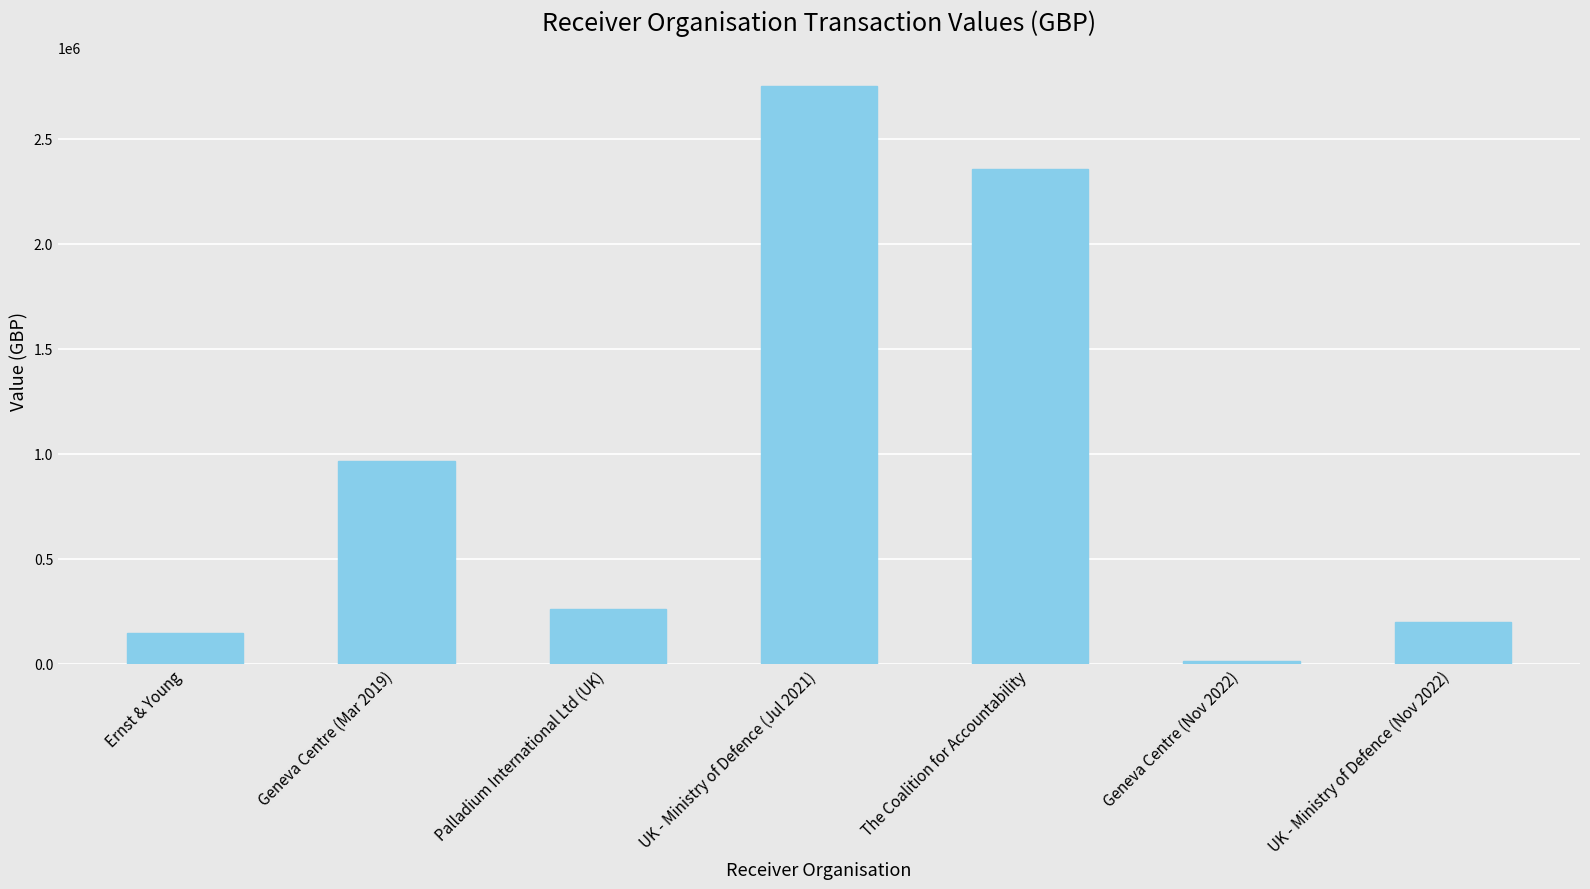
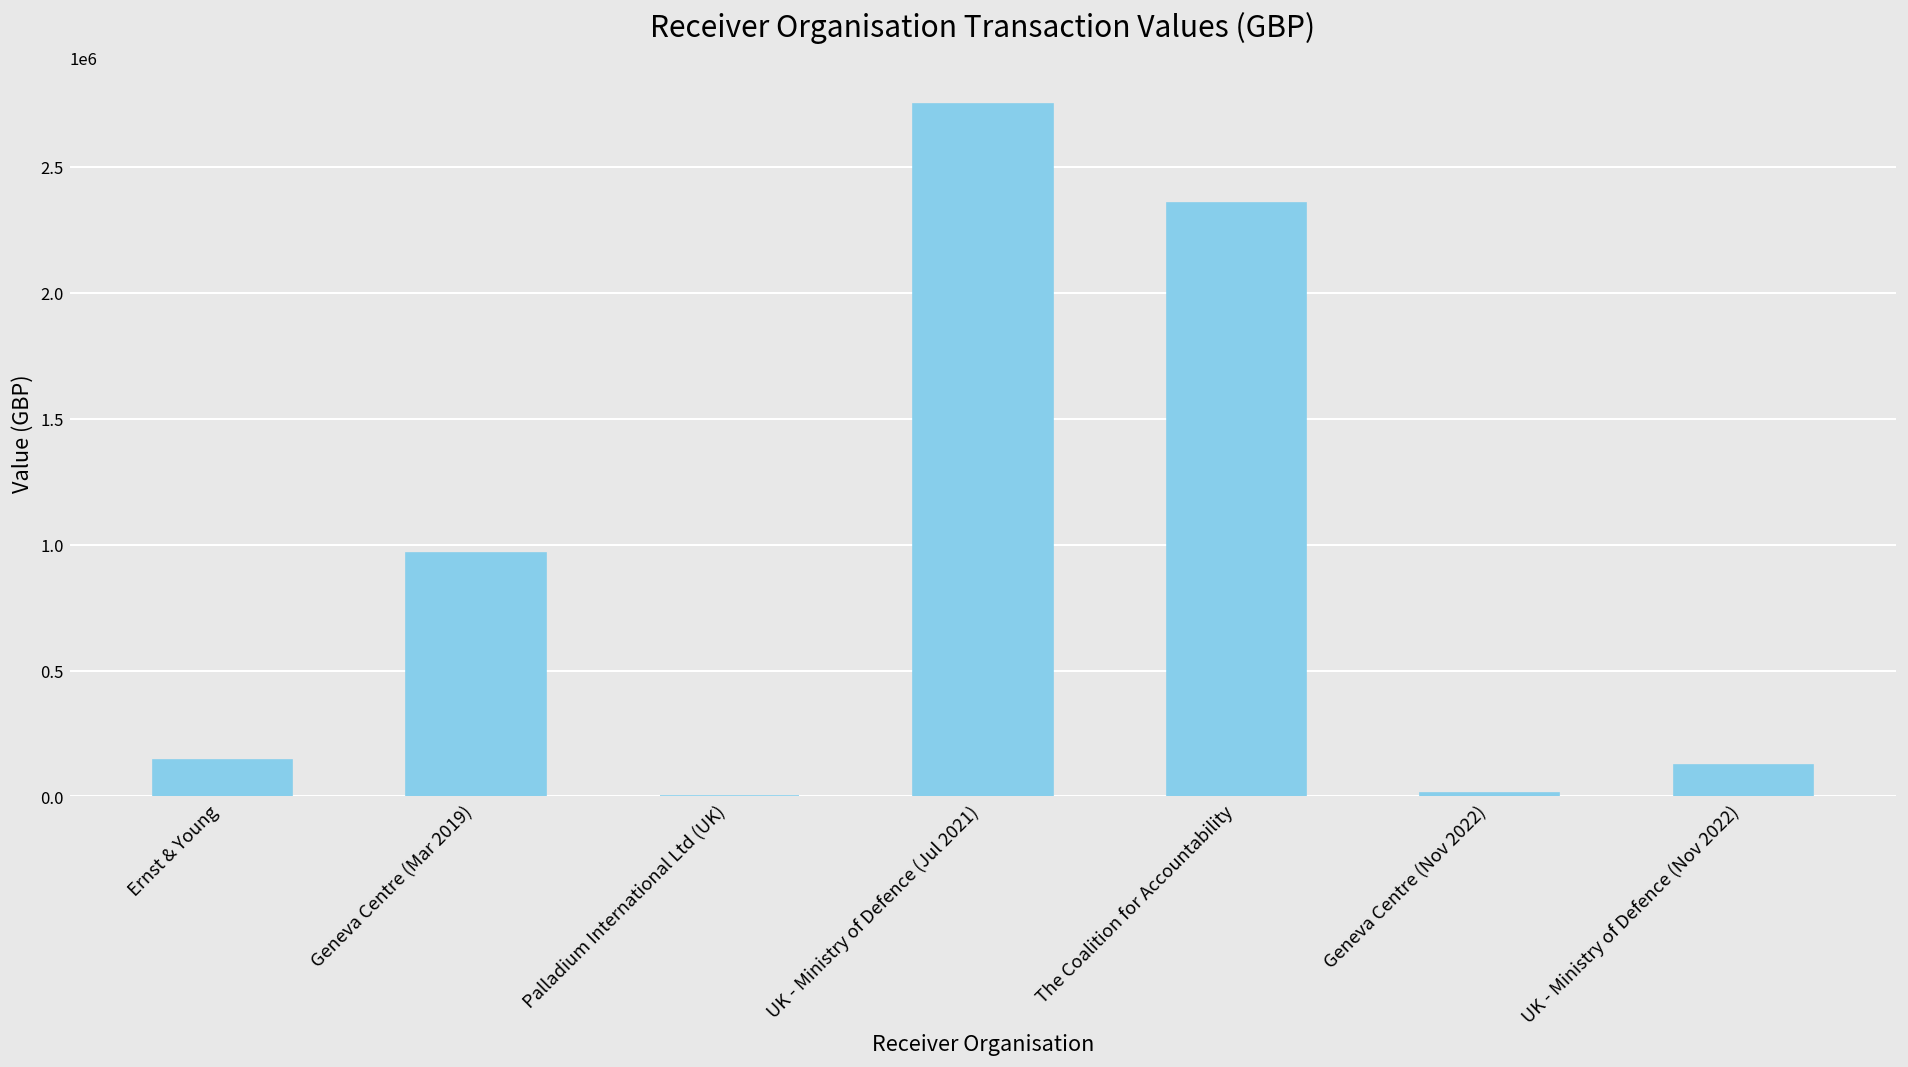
  {
    "Ernst & Young": 150000,
    "Geneva Centre (Mar 2019)": 970000,
-   "Palladium International Ltd (UK)": 260000,
+   "Palladium International Ltd (UK)": 0,
    "UK - Ministry of Defence (Jul 2021)": 2750000,
    "The Coalition for Accountability": 2350000,
    "Geneva Centre (Nov 2022)": 10000,
-   "UK - Ministry of Defence (Nov 2022)": 200000
+   "UK - Ministry of Defence (Nov 2022)": 130000
  }
